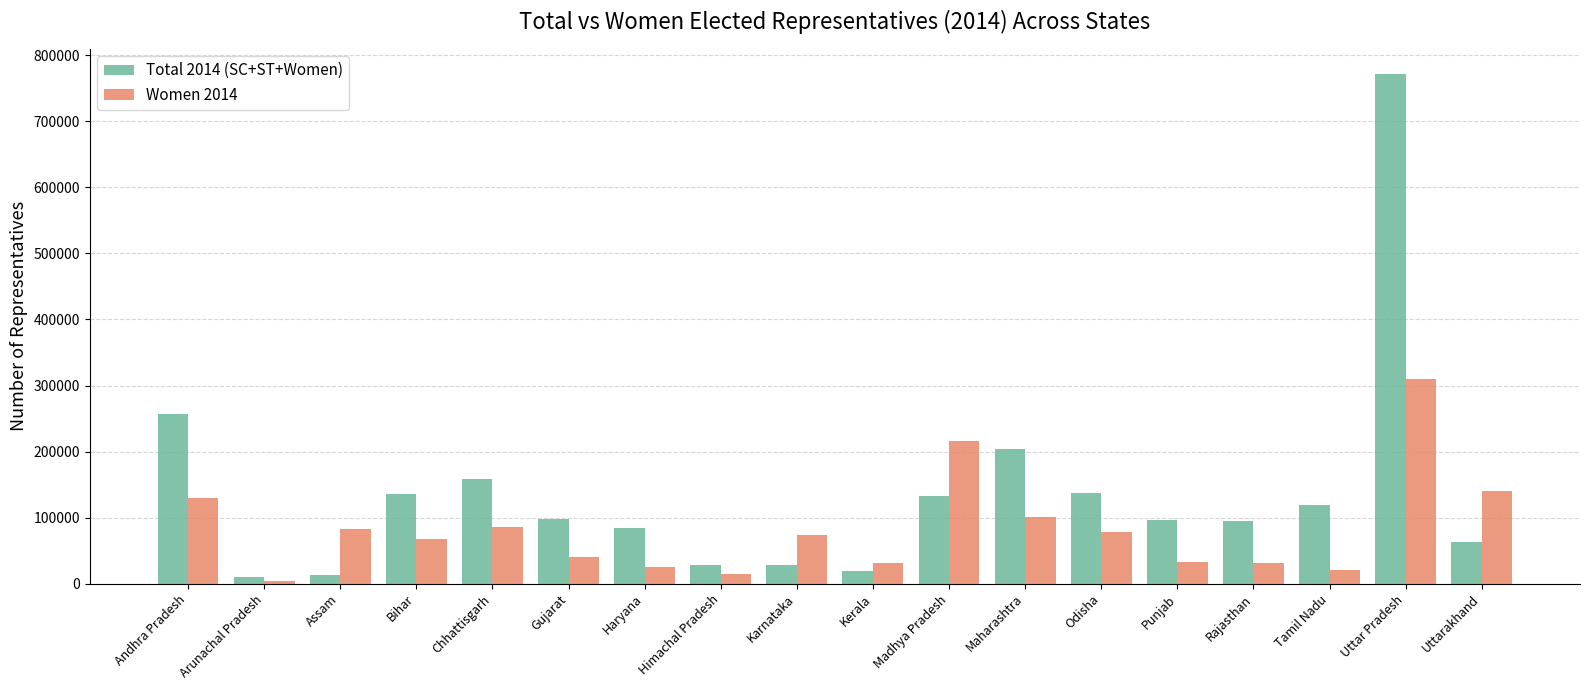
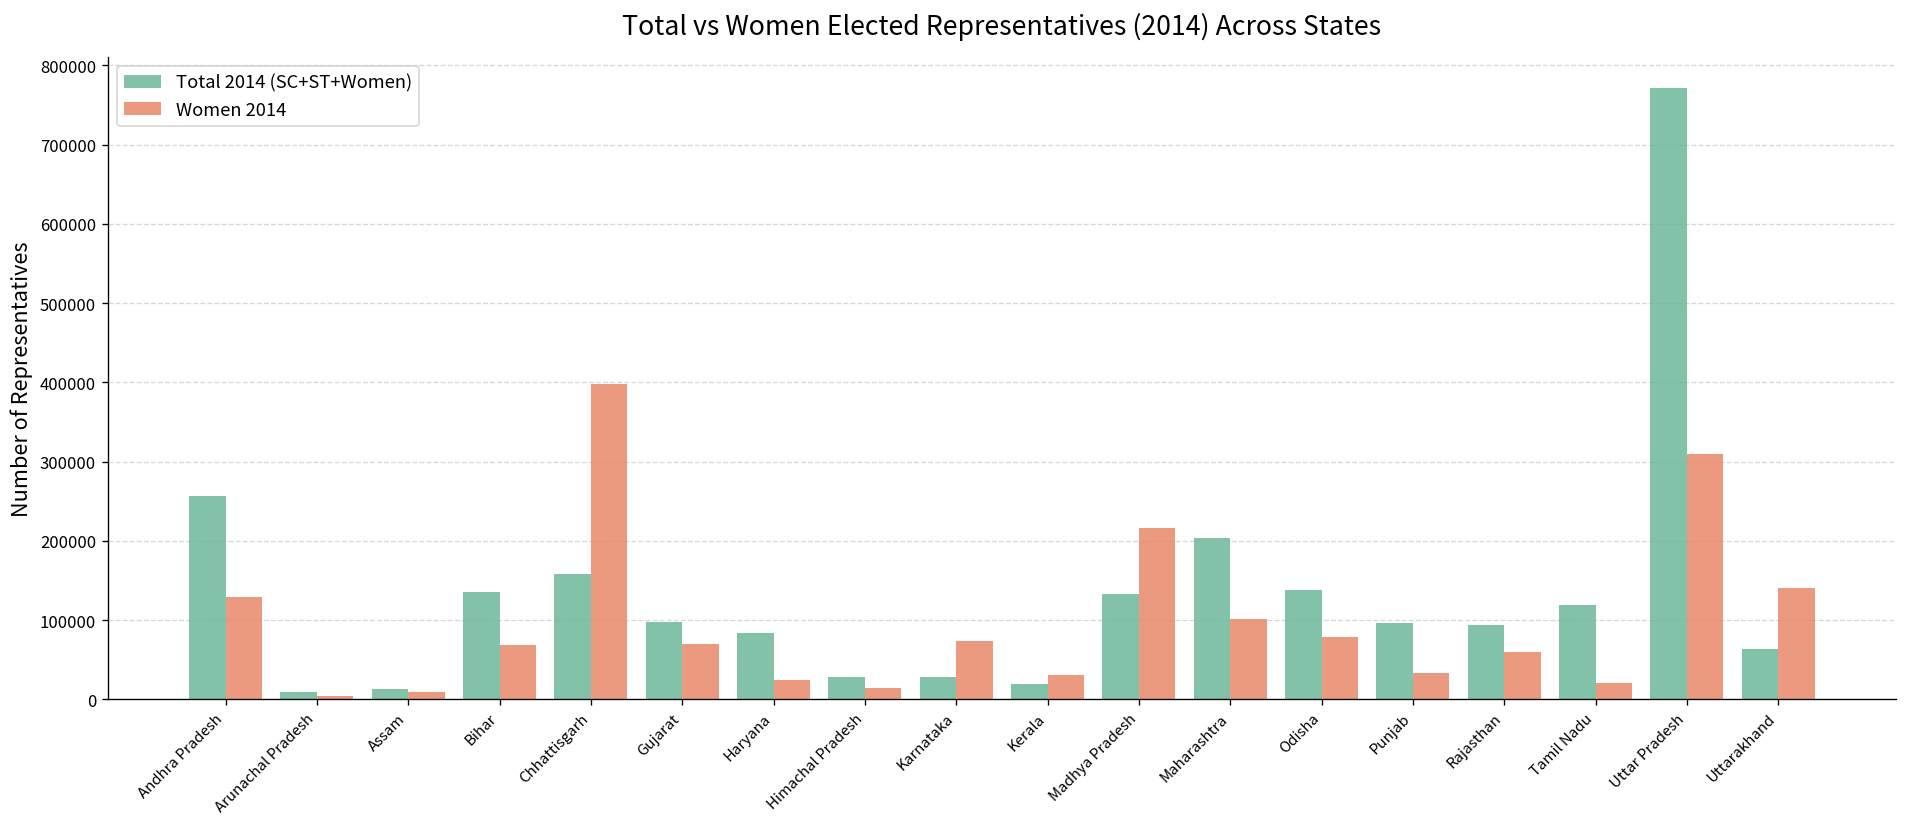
  {
    "Total 2014 (SC+ST+Women)": {
      "Andhra Pradesh": 260000,
      "Arunachal Pradesh": 10000,
      "Assam": 10000,
      "Bihar": 140000,
      "Chhattisgarh": 160000,
      "Gujarat": 100000,
      "Haryana": 80000,
      "Himachal Pradesh": 30000,
      "Karnataka": 30000,
      "Kerala": 20000,
      "Madhya Pradesh": 130000,
      "Maharashtra": 200000,
      "Odisha": 140000,
      "Punjab": 100000,
      "Rajasthan": 90000,
      "Tamil Nadu": 120000,
      "Uttar Pradesh": 770000,
      "Uttarakhand": 60000
    },
    "Women 2014": {
      "Andhra Pradesh": 130000,
      "Arunachal Pradesh": 0,
-     "Assam": 80000,
+     "Assam": 10000,
      "Bihar": 70000,
-     "Chhattisgarh": 90000,
-     "Gujarat": 40000,
+     "Chhattisgarh": 400000,
+     "Gujarat": 70000,
      "Haryana": 20000,
      "Himachal Pradesh": 10000,
      "Karnataka": 70000,
      "Kerala": 30000,
      "Madhya Pradesh": 220000,
      "Maharashtra": 100000,
      "Odisha": 80000,
      "Punjab": 30000,
-     "Rajasthan": 30000,
+     "Rajasthan": 60000,
      "Tamil Nadu": 20000,
      "Uttar Pradesh": 310000,
      "Uttarakhand": 140000
    }
  }
